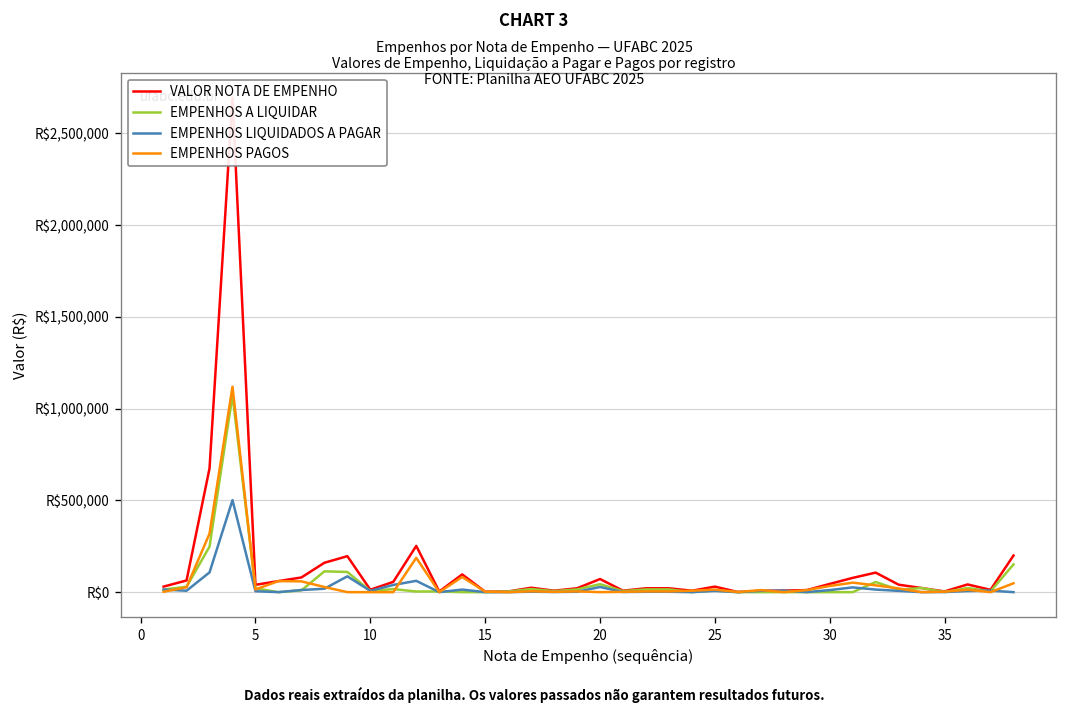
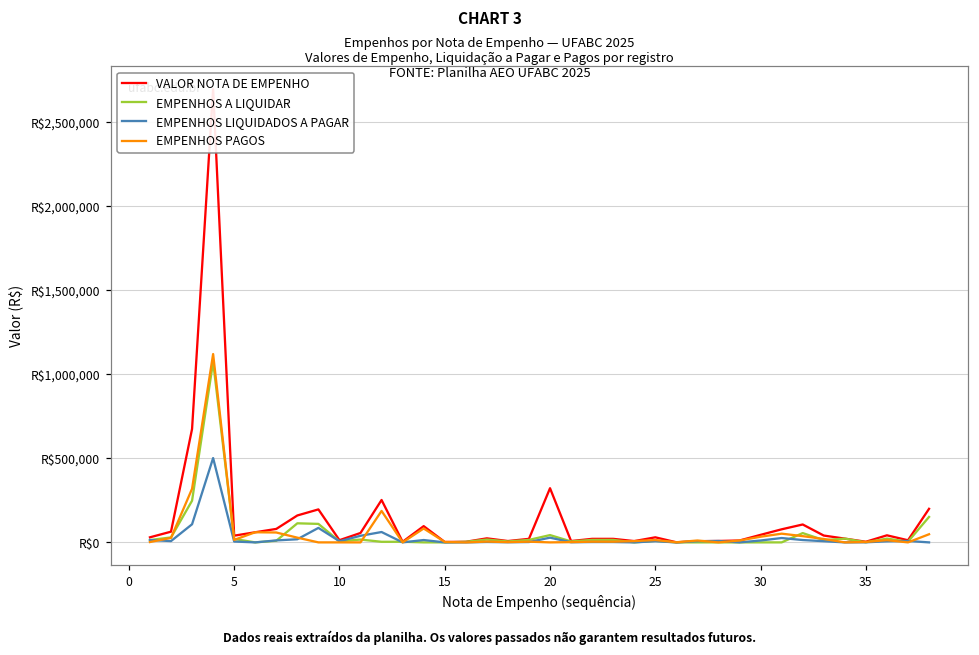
  {
    "VALOR NOTA DE EMPENHO": {
      "5": "R$40,000",
-     "20": "R$70,000"
+     "20": "R$320,000"
    },
    "EMPENHOS PAGOS": {
      "20": "R$0"
    }
  }
